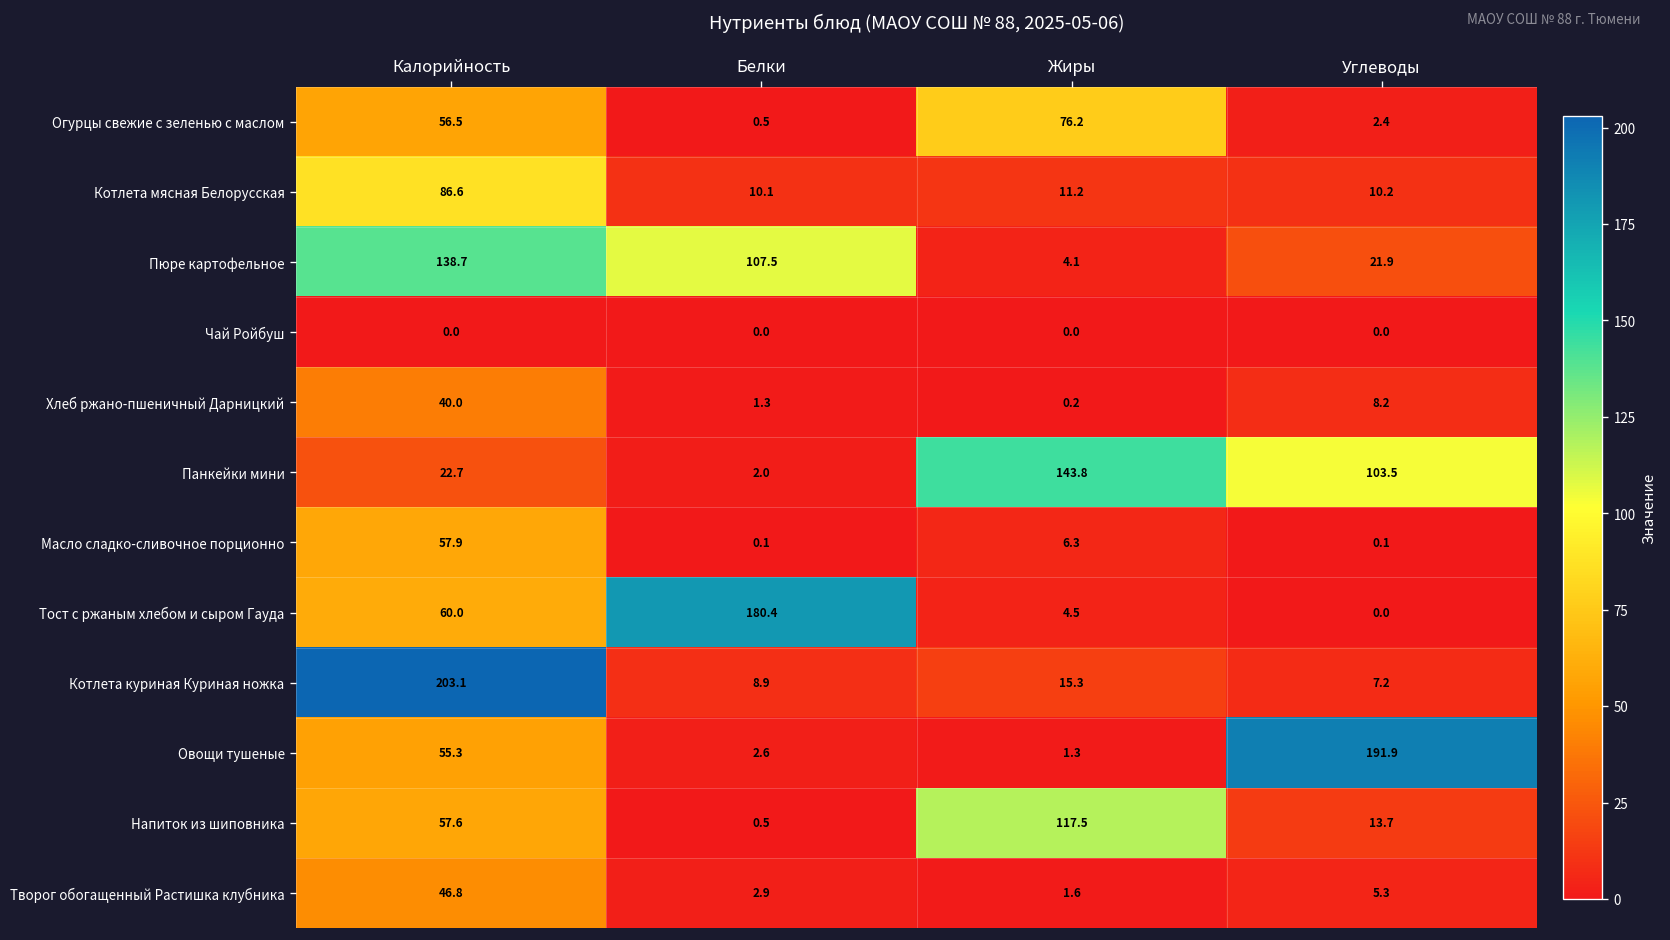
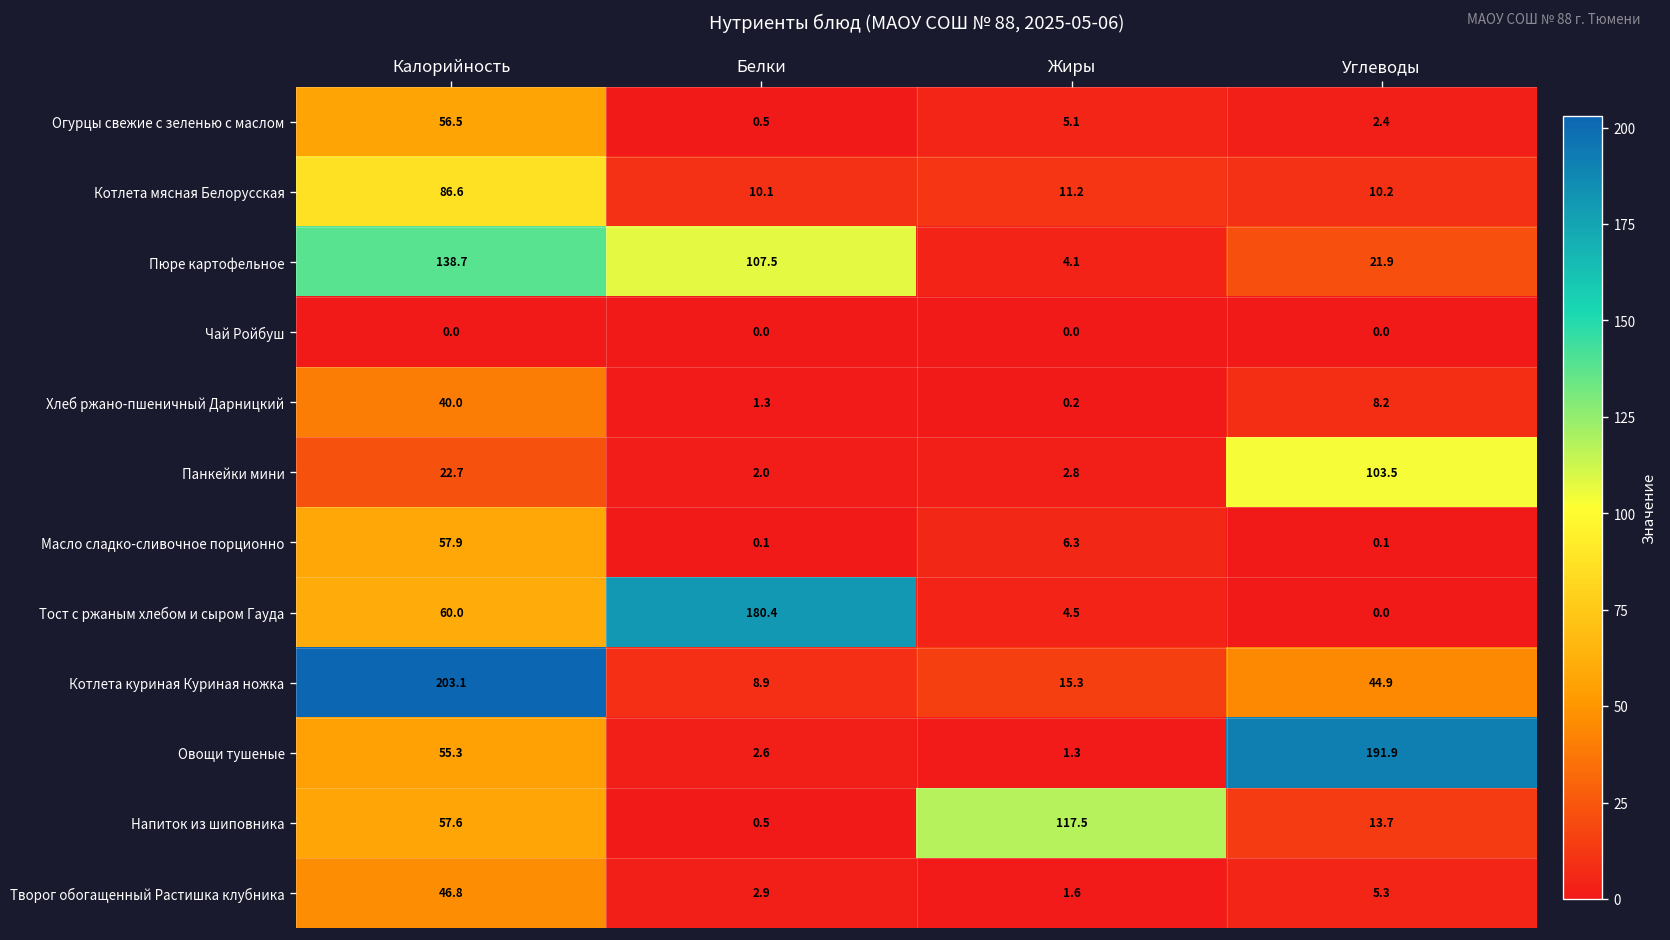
  {
    "Огурцы свежие с зеленью с маслом": {
      "Калорийность": 56.5,
      "Белки": 0.5,
-     "Жиры": 76.2,
+     "Жиры": 5.1,
      "Углеводы": 2.4
    },
    "Котлета мясная Белорусская": {
      "Калорийность": 86.6,
      "Белки": 10.1,
      "Жиры": 11.2,
      "Углеводы": 10.2
    },
    "Пюре картофельное": {
      "Калорийность": 138.7,
      "Белки": 107.5,
      "Жиры": 4.1,
      "Углеводы": 21.9
    },
    "Чай Ройбуш": {
      "Калорийность": 0.0,
      "Белки": 0.0,
      "Жиры": 0.0,
      "Углеводы": 0.0
    },
    "Хлеб ржано-пшеничный Дарницкий": {
      "Калорийность": 40.0,
      "Белки": 1.3,
      "Жиры": 0.2,
      "Углеводы": 8.2
    },
    "Панкейки мини": {
      "Калорийность": 22.7,
      "Белки": 2.0,
-     "Жиры": 143.8,
+     "Жиры": 2.8,
      "Углеводы": 103.5
    },
    "Масло сладко-сливочное порционно": {
      "Калорийность": 57.9,
      "Белки": 0.1,
      "Жиры": 6.3,
      "Углеводы": 0.1
    },
    "Тост с ржаным хлебом и сыром Гауда": {
      "Калорийность": 60.0,
      "Белки": 180.4,
      "Жиры": 4.5,
      "Углеводы": 0.0
    },
    "Котлета куриная Куриная ножка": {
      "Калорийность": 203.1,
      "Белки": 8.9,
      "Жиры": 15.3,
-     "Углеводы": 7.2
+     "Углеводы": 44.9
    },
    "Овощи тушеные": {
      "Калорийность": 55.3,
      "Белки": 2.6,
      "Жиры": 1.3,
      "Углеводы": 191.9
    },
    "Напиток из шиповника": {
      "Калорийность": 57.6,
      "Белки": 0.5,
      "Жиры": 117.5,
      "Углеводы": 13.7
    },
    "Творог обогащенный Растишка клубника": {
      "Калорийность": 46.8,
      "Белки": 2.9,
      "Жиры": 1.6,
      "Углеводы": 5.3
    }
  }
